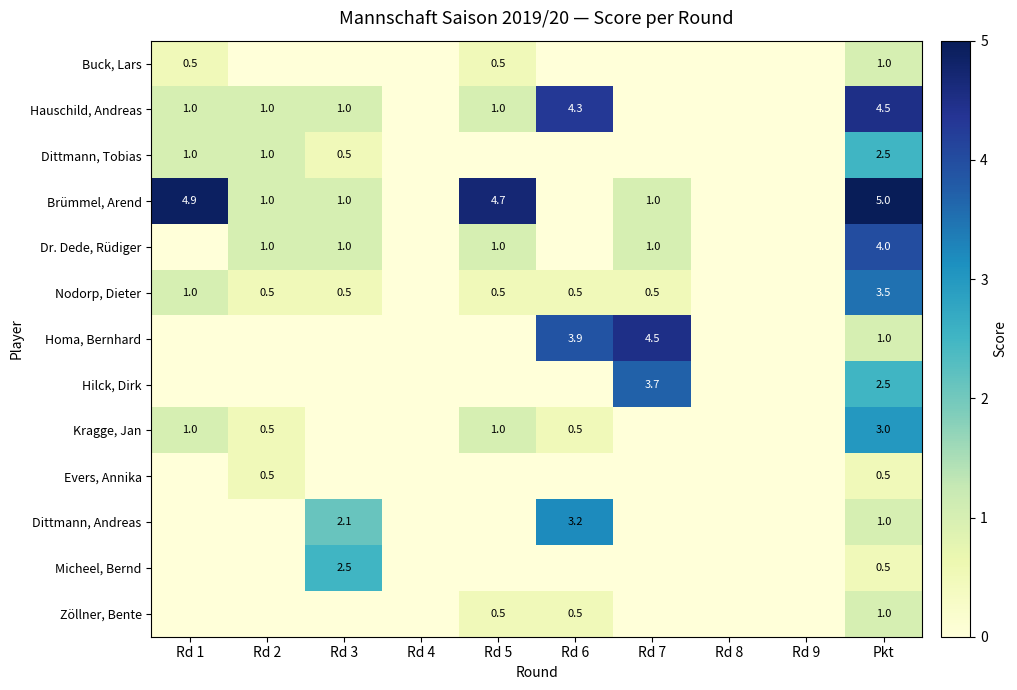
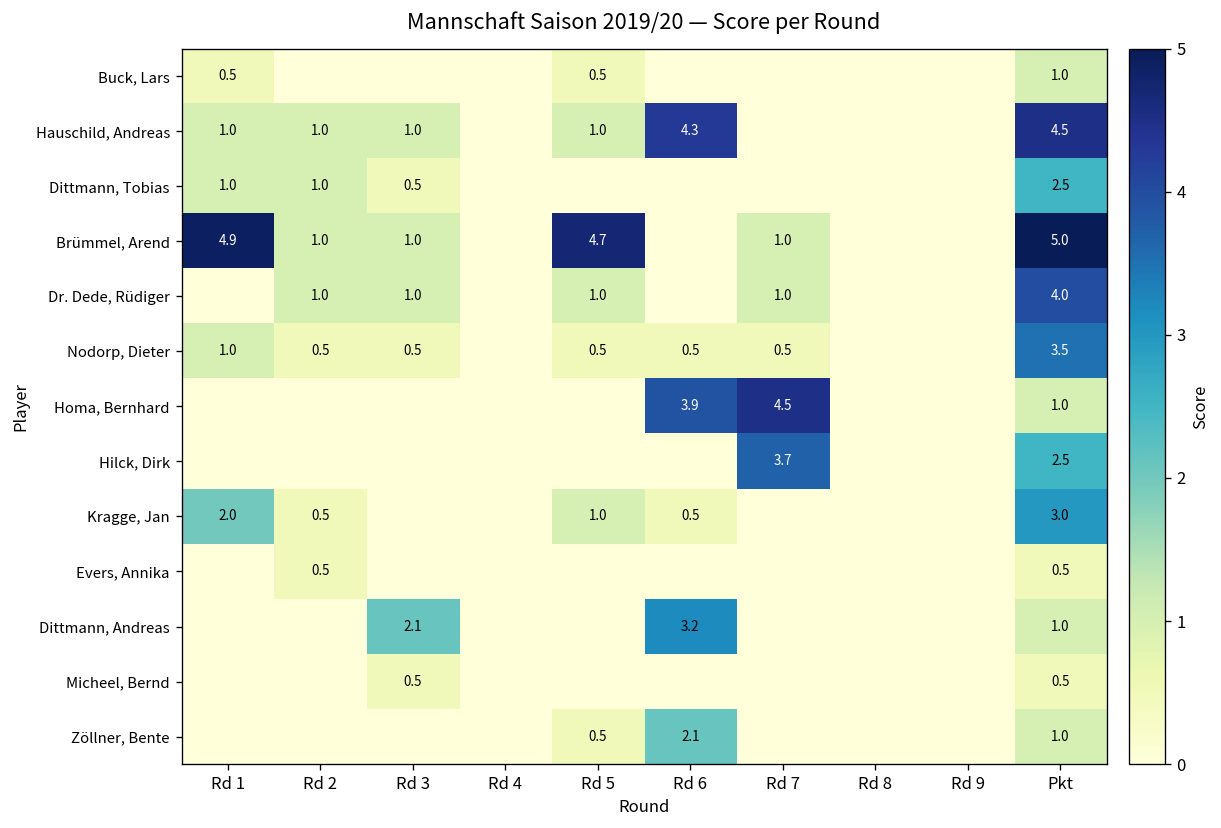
  {
    "Buck, Lars": {
      "Rd 1": 0.5,
      "Rd 5": 0.5,
      "Pkt": 1.0
    },
    "Hauschild, Andreas": {
      "Rd 1": 1.0,
      "Rd 2": 1.0,
      "Rd 3": 1.0,
      "Rd 5": 1.0,
      "Rd 6": 4.3,
      "Pkt": 4.5
    },
    "Dittmann, Tobias": {
      "Rd 1": 1.0,
      "Rd 2": 1.0,
      "Rd 3": 0.5,
      "Pkt": 2.5
    },
    "Brümmel, Arend": {
      "Rd 1": 4.9,
      "Rd 2": 1.0,
      "Rd 3": 1.0,
      "Rd 5": 4.7,
      "Rd 7": 1.0,
      "Pkt": 5.0
    },
    "Dr. Dede, Rüdiger": {
      "Rd 2": 1.0,
      "Rd 3": 1.0,
      "Rd 5": 1.0,
      "Rd 7": 1.0,
      "Pkt": 4.0
    },
    "Nodorp, Dieter": {
      "Rd 1": 1.0,
      "Rd 2": 0.5,
      "Rd 3": 0.5,
      "Rd 5": 0.5,
      "Rd 6": 0.5,
      "Rd 7": 0.5,
      "Pkt": 3.5
    },
    "Homa, Bernhard": {
      "Rd 6": 3.9,
      "Rd 7": 4.5,
      "Pkt": 1.0
    },
    "Hilck, Dirk": {
      "Rd 7": 3.7,
      "Pkt": 2.5
    },
    "Kragge, Jan": {
-     "Rd 1": 1.0,
+     "Rd 1": 2.0,
      "Rd 2": 0.5,
      "Rd 5": 1.0,
      "Rd 6": 0.5,
      "Pkt": 3.0
    },
    "Evers, Annika": {
      "Rd 2": 0.5,
      "Pkt": 0.5
    },
    "Dittmann, Andreas": {
      "Rd 3": 2.1,
      "Rd 6": 3.2,
      "Pkt": 1.0
    },
    "Micheel, Bernd": {
-     "Rd 3": 2.5,
+     "Rd 3": 0.5,
      "Pkt": 0.5
    },
    "Zöllner, Bente": {
      "Rd 5": 0.5,
-     "Rd 6": 0.5,
+     "Rd 6": 2.1,
      "Pkt": 1.0
    }
  }
